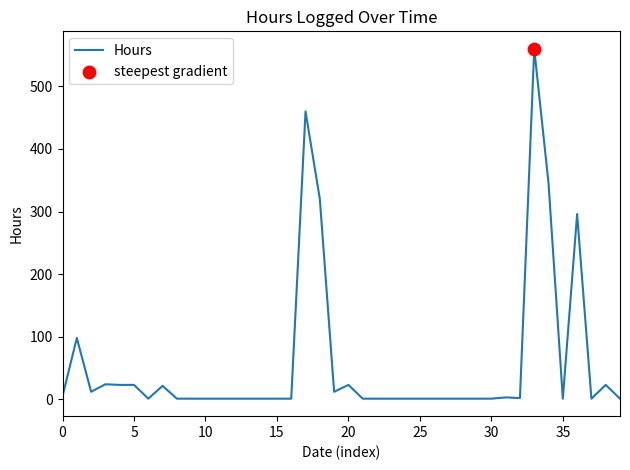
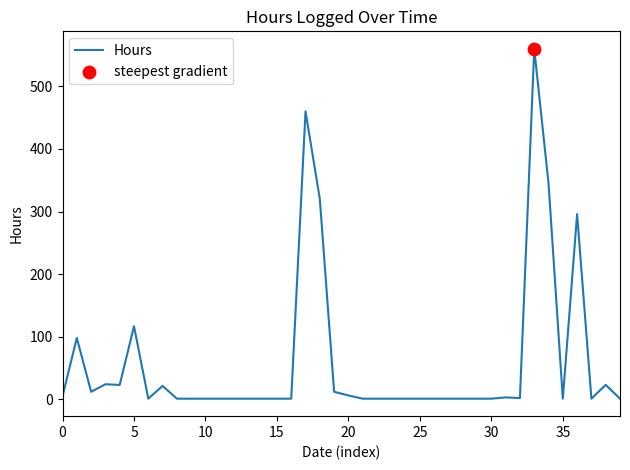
  {
    "Hours": {
      "0": 10,
-     "5": 20,
+     "5": 120,
      "10": 0,
      "15": 0,
-     "20": 20,
+     "20": 10,
      "25": 0,
      "30": 0,
      "35": 0
    }
  }
